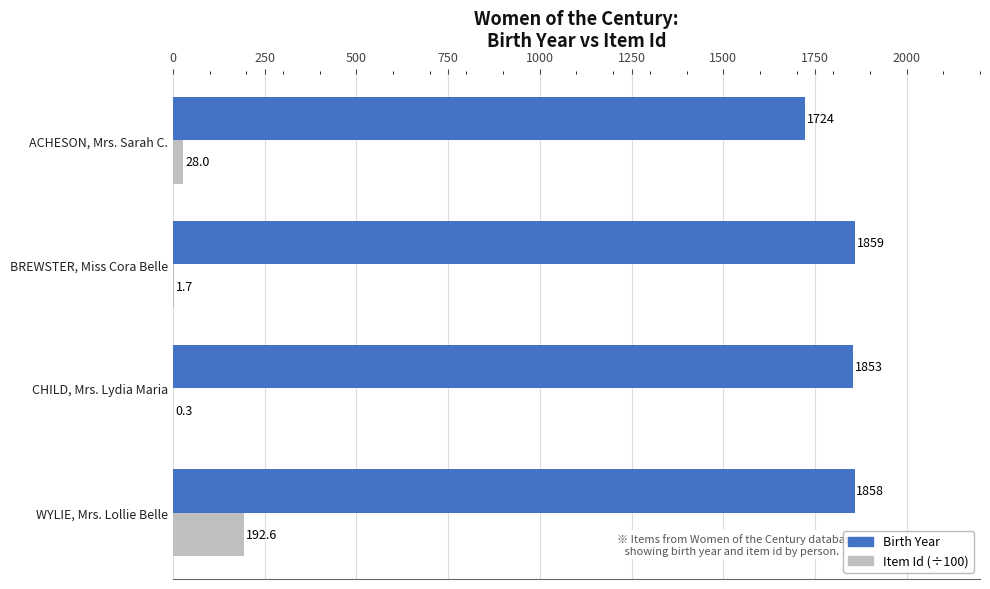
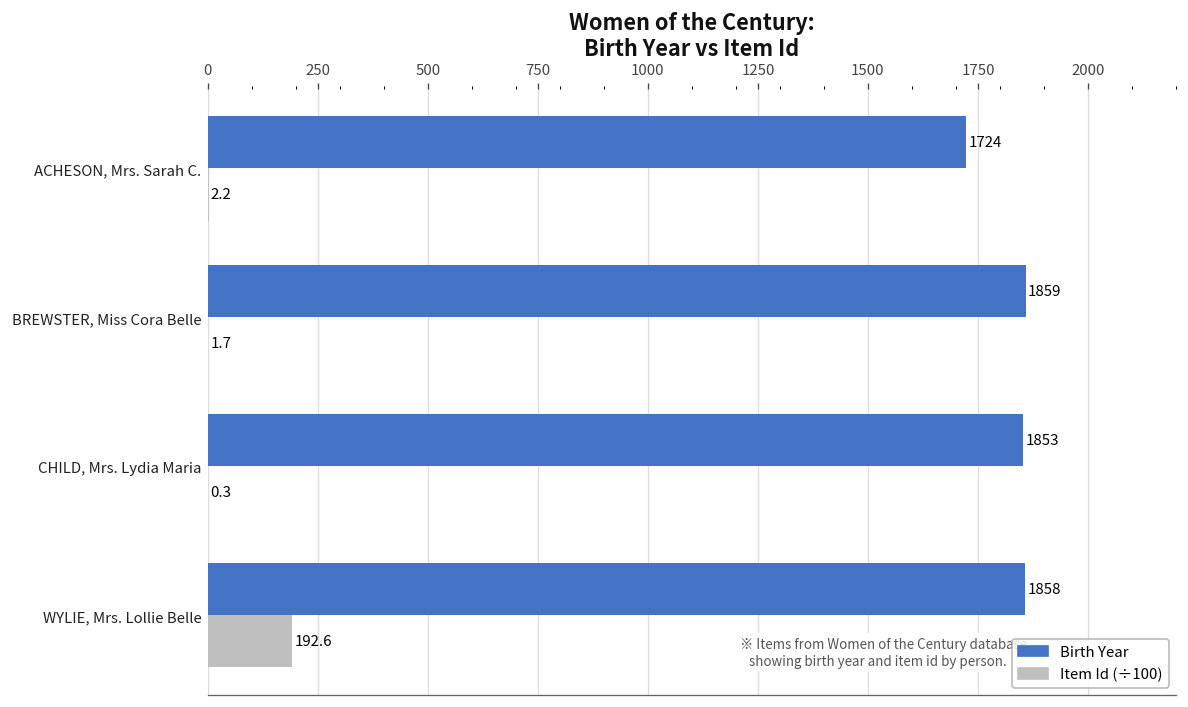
  {
    "Birth Year": {
      "ACHESON, Mrs. Sarah C.": 1724,
      "BREWSTER, Miss Cora Belle": 1859,
      "CHILD, Mrs. Lydia Maria": 1853,
      "WYLIE, Mrs. Lollie Belle": 1858
    },
    "Item Id (÷100)": {
-     "ACHESON, Mrs. Sarah C.": 28.0,
+     "ACHESON, Mrs. Sarah C.": 2.2,
      "BREWSTER, Miss Cora Belle": 1.7,
      "CHILD, Mrs. Lydia Maria": 0.3,
      "WYLIE, Mrs. Lollie Belle": 192.6
    }
  }
